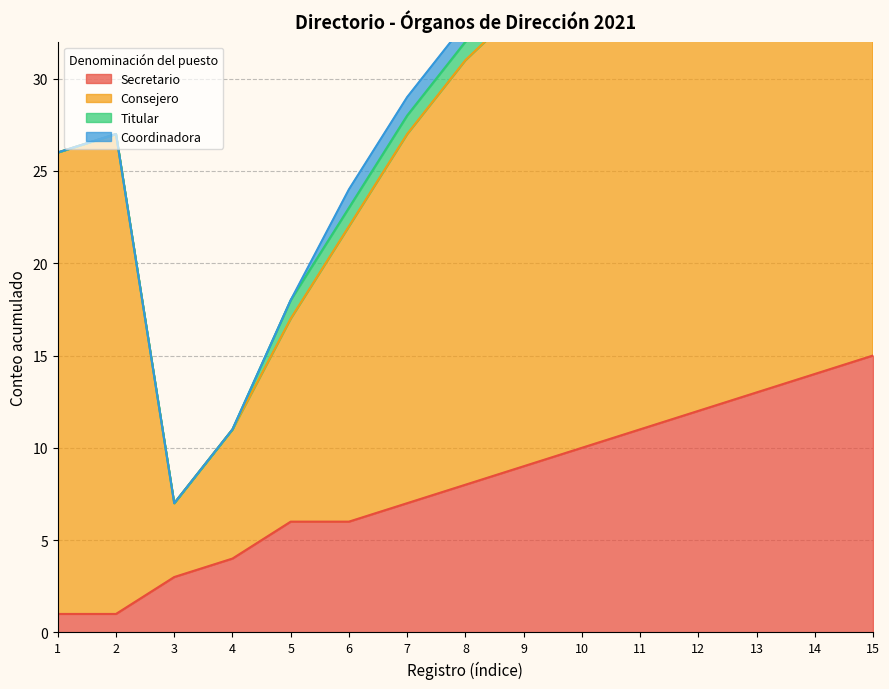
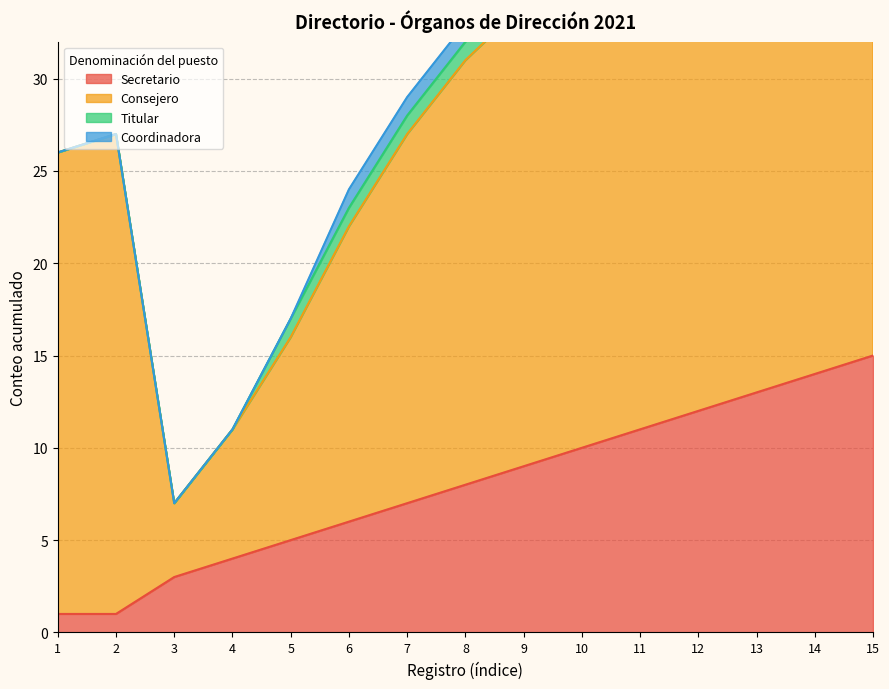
  {
    "Secretario": {
      "1": 1,
      "2": 1,
      "3": 3,
      "4": 4,
-     "5": 6,
+     "5": 5,
      "6": 6,
      "7": 7,
      "8": 8,
      "9": 9,
      "10": 10,
      "11": 11,
      "12": 12,
      "13": 13,
      "14": 14,
      "15": 15
    },
    "Consejero": {
      "5": 11,
      "6": 16,
      "7": 20,
      "8": 23
    },
    "Titular": {
      "6": 1,
      "7": 1,
      "8": 1
    },
    "Coordinadora": {
      "6": 1,
      "7": 1
    }
  }
